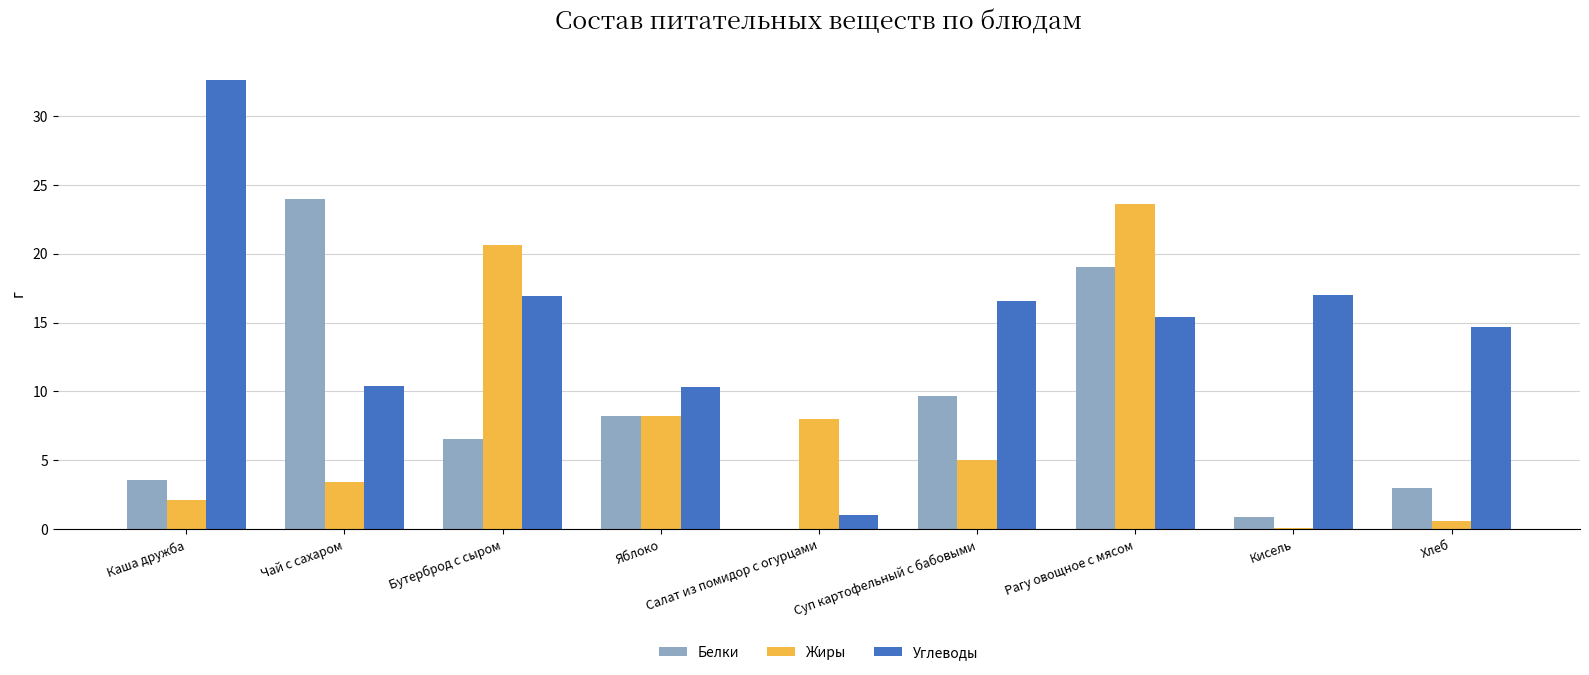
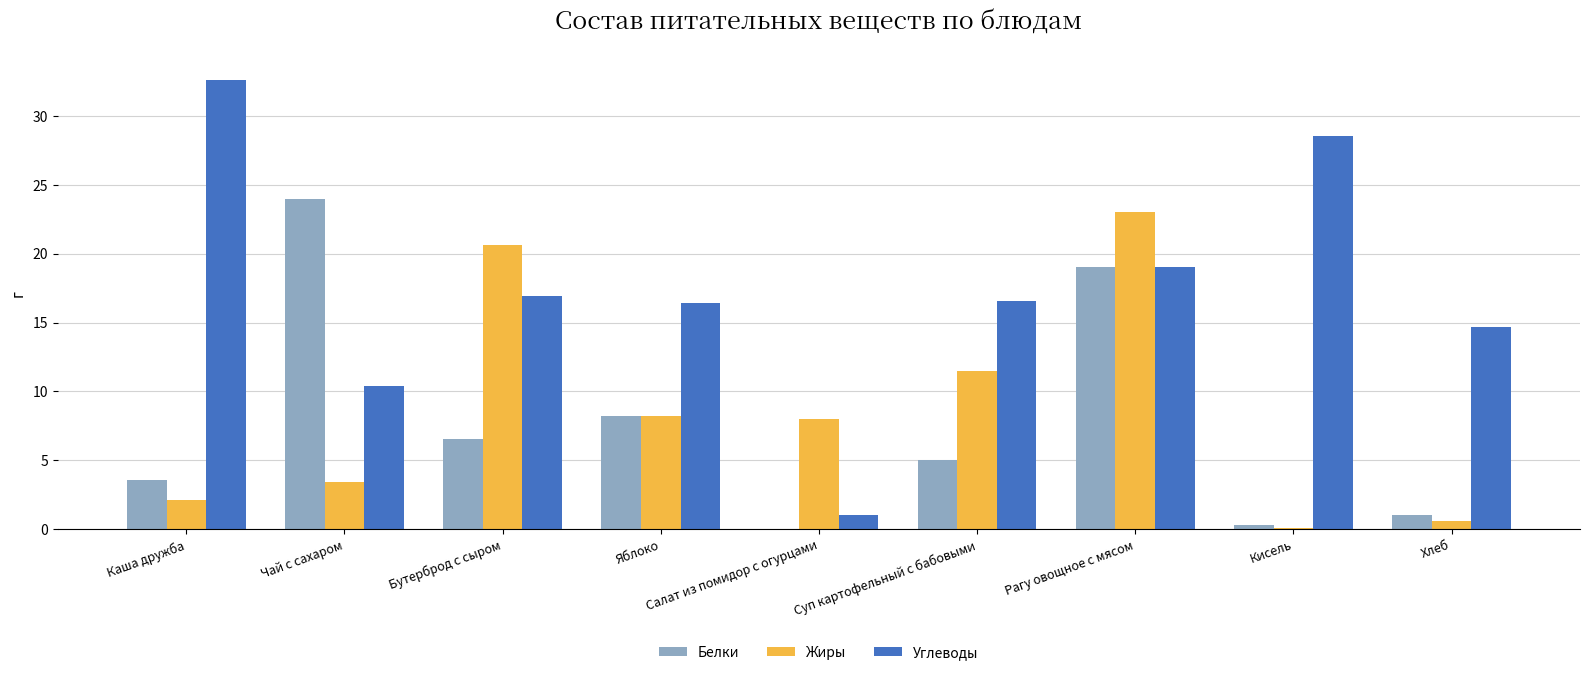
  {
    "Белки": {
      "Каша дружба": 3.6,
      "Чай с сахаром": 24.0,
      "Бутерброд с сыром": 6.5,
      "Яблоко": 8.2,
      "Салат из помидор с огурцами": 0.0,
-     "Суп картофельный с бабовыми": 9.7,
+     "Суп картофельный с бабовыми": 5.0,
      "Рагу овощное с мясом": 19.0,
-     "Кисель": 0.9,
-     "Хлеб": 3
+     "Кисель": 0.3,
+     "Хлеб": 1
    },
    "Жиры": {
      "Каша дружба": 2.1,
      "Чай с сахаром": 3.4,
      "Бутерброд с сыром": 20.6,
      "Яблоко": 8.2,
      "Салат из помидор с огурцами": 8.0,
-     "Суп картофельный с бабовыми": 5.0,
-     "Рагу овощное с мясом": 23.6,
+     "Суп картофельный с бабовыми": 11.5,
+     "Рагу овощное с мясом": 23.0,
      "Хлеб": 0.6
    },
    "Углеводы": {
      "Каша дружба": 32.6,
      "Чай с сахаром": 10.4,
      "Бутерброд с сыром": 16.9,
-     "Яблоко": 10.3,
+     "Яблоко": 16.4,
      "Салат из помидор с огурцами": 1.0,
      "Суп картофельный с бабовыми": 16.6,
-     "Рагу овощное с мясом": 15.4,
-     "Кисель": 17.0,
+     "Рагу овощное с мясом": 19.0,
+     "Кисель": 28.6,
      "Хлеб": 14.7
    }
  }
